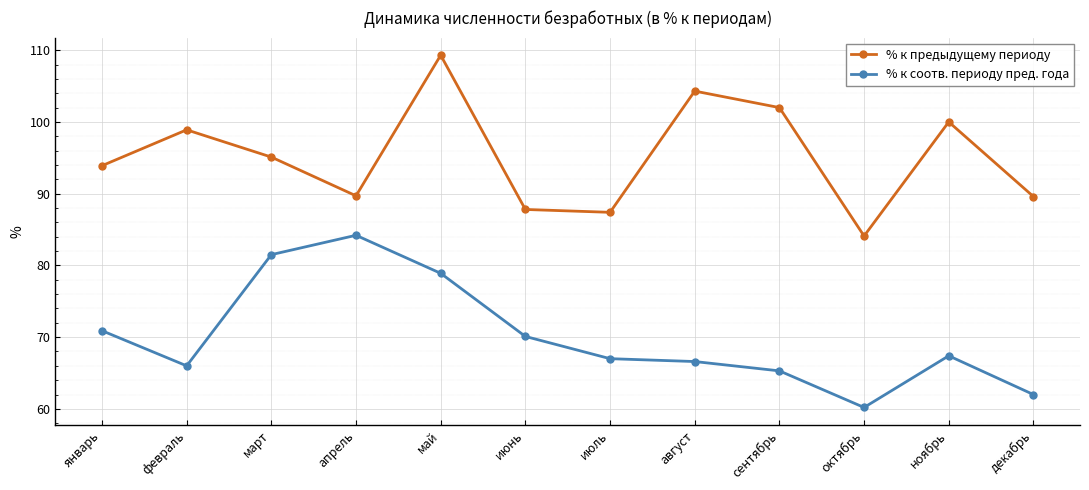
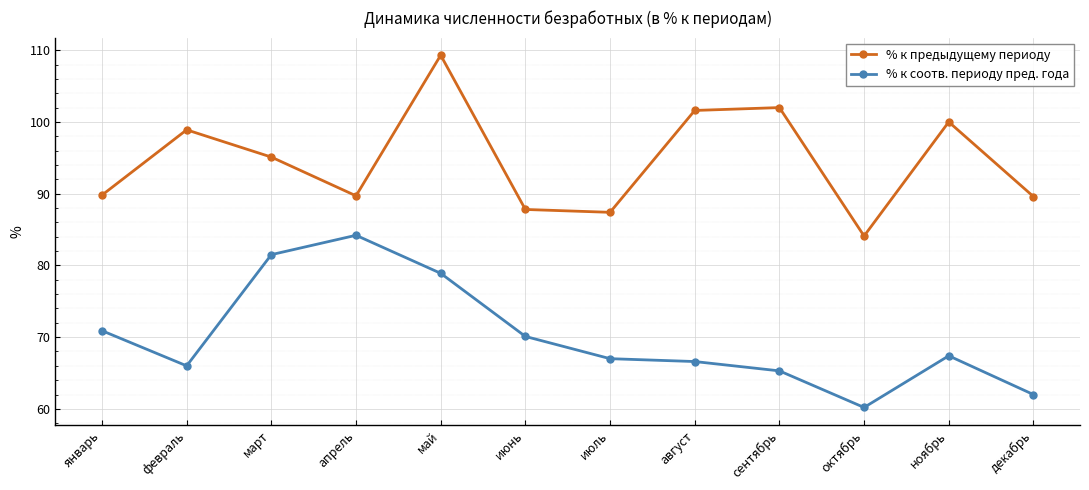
  {
    "% к предыдущему периоду": {
-     "январь": 94,
+     "январь": 90,
      "февраль": 99,
      "март": 95,
      "апрель": 90,
      "май": 109,
      "июнь": 88,
      "июль": 87,
-     "август": 104,
+     "август": 102,
      "сентябрь": 102,
      "октябрь": 84,
      "ноябрь": 100,
      "декабрь": 90
    },
    "% к соотв. периоду пред. года": {
      "январь": 71,
      "февраль": 66,
      "март": 82,
      "апрель": 84,
      "май": 79,
      "июнь": 70,
      "июль": 67,
      "август": 67,
      "сентябрь": 65,
      "октябрь": 60,
      "ноябрь": 67,
      "декабрь": 62
    }
  }
